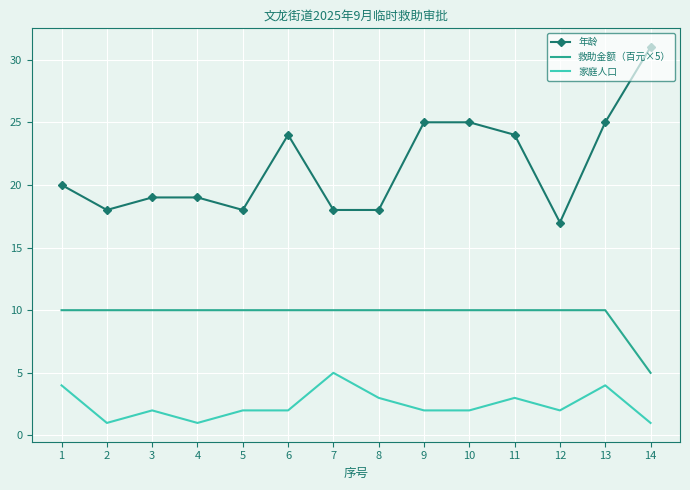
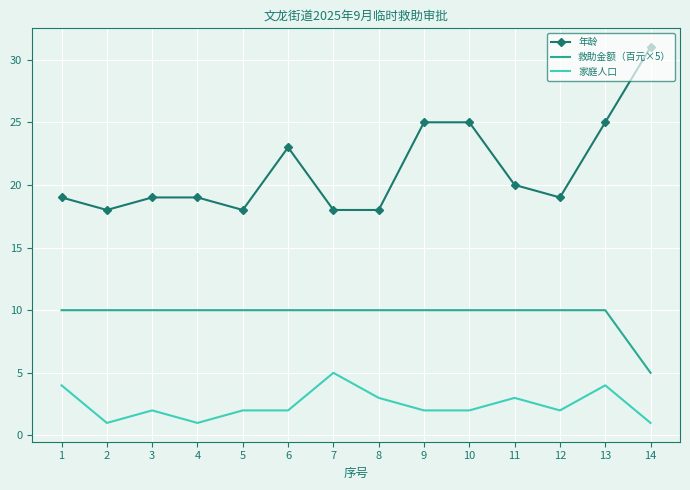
  {
    "年龄": {
-     "1": 20,
+     "1": 19,
      "2": 18,
      "3": 19,
      "4": 19,
      "5": 18,
-     "6": 24,
+     "6": 23,
      "7": 18,
      "8": 18,
      "9": 25,
      "10": 25,
-     "11": 24,
-     "12": 17,
+     "11": 20,
+     "12": 19,
      "13": 25
    }
  }
